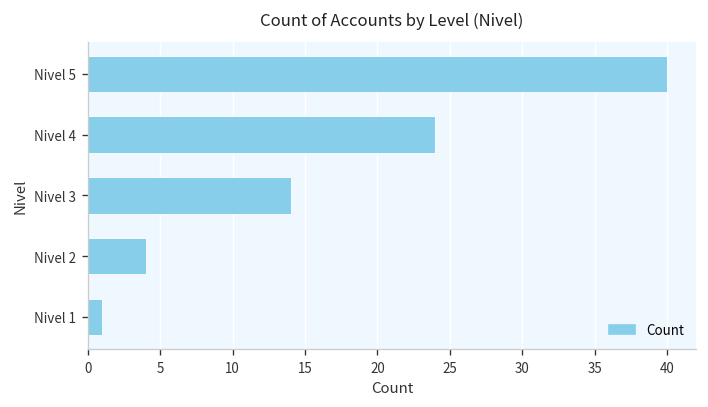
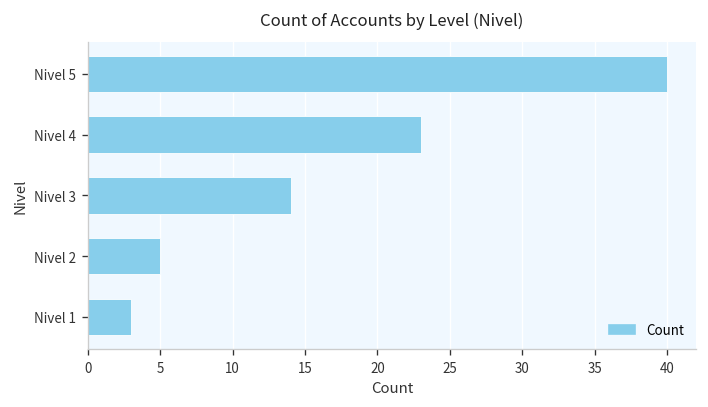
  {
    "Nivel 5": 40,
-   "Nivel 4": 24,
+   "Nivel 4": 23,
    "Nivel 3": 14,
-   "Nivel 2": 4,
-   "Nivel 1": 1
+   "Nivel 2": 5,
+   "Nivel 1": 3
  }
